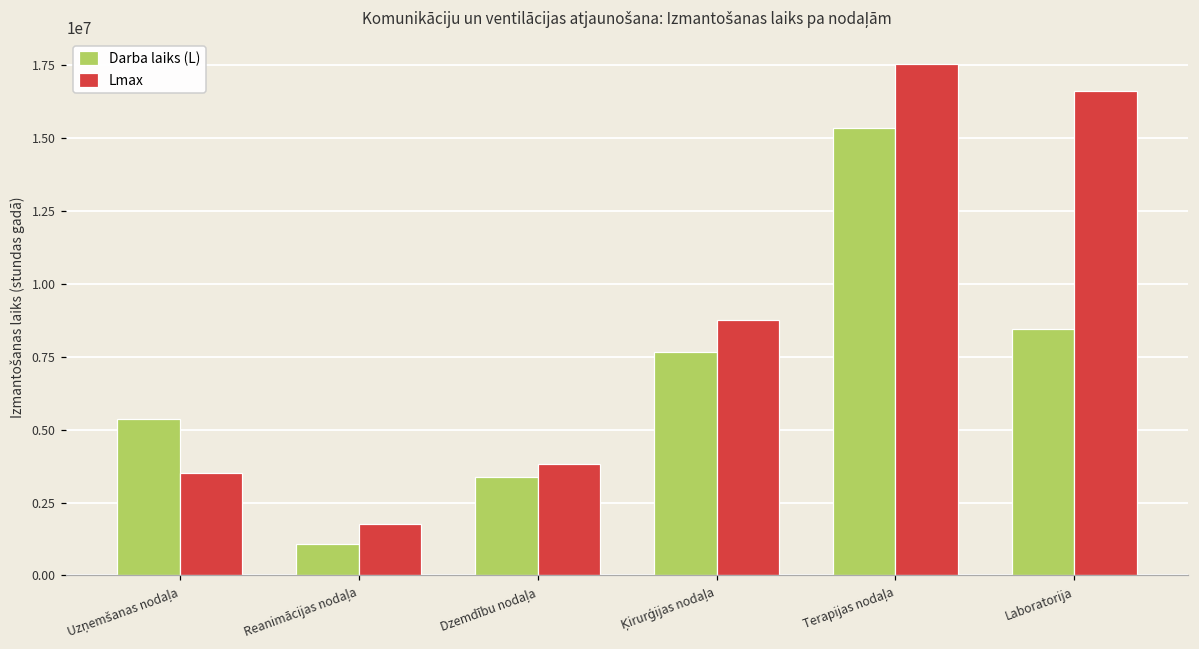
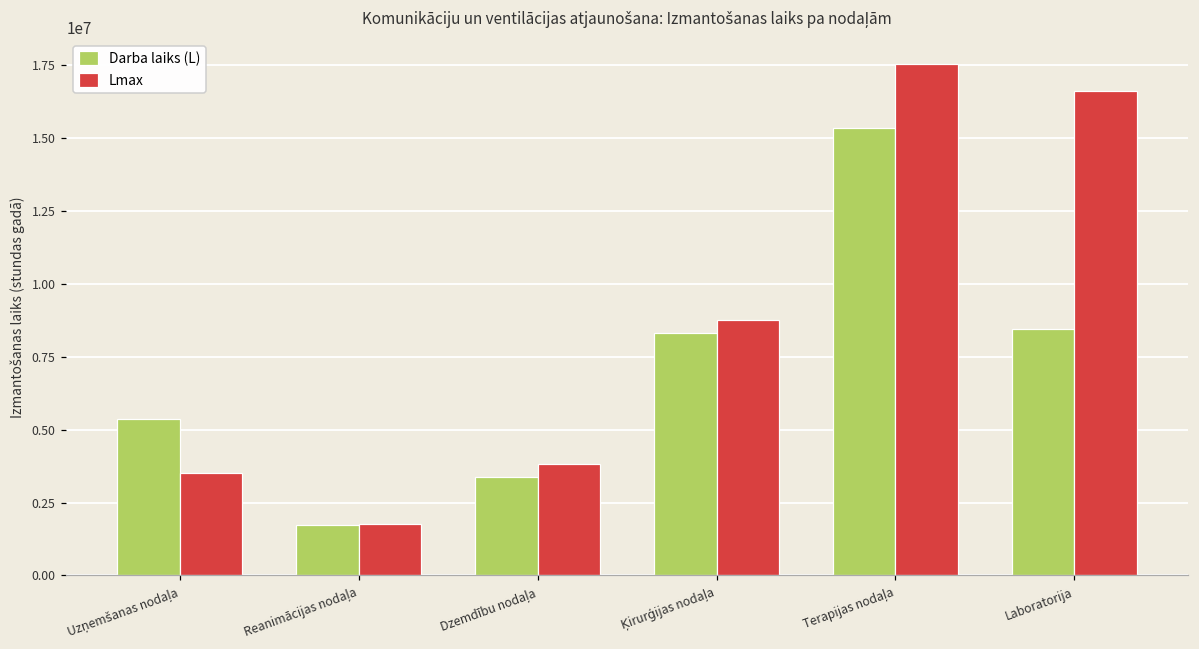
  {
    "Darba laiks (L)": {
      "Uzņemšanas nodaļa": 5400000,
-     "Reanimācijas nodaļa": 1100000,
+     "Reanimācijas nodaļa": 1700000,
      "Dzemdību nodaļa": 3400000,
-     "Ķirurģijas nodaļa": 7700000,
+     "Ķirurģijas nodaļa": 8300000,
      "Terapijas nodaļa": 15300000,
      "Laboratorija": 8500000
    },
    "Lmax": {
      "Uzņemšanas nodaļa": 3500000,
      "Reanimācijas nodaļa": 1800000,
      "Dzemdību nodaļa": 3800000,
      "Ķirurģijas nodaļa": 8800000,
      "Terapijas nodaļa": 17500000,
      "Laboratorija": 16600000
    }
  }
